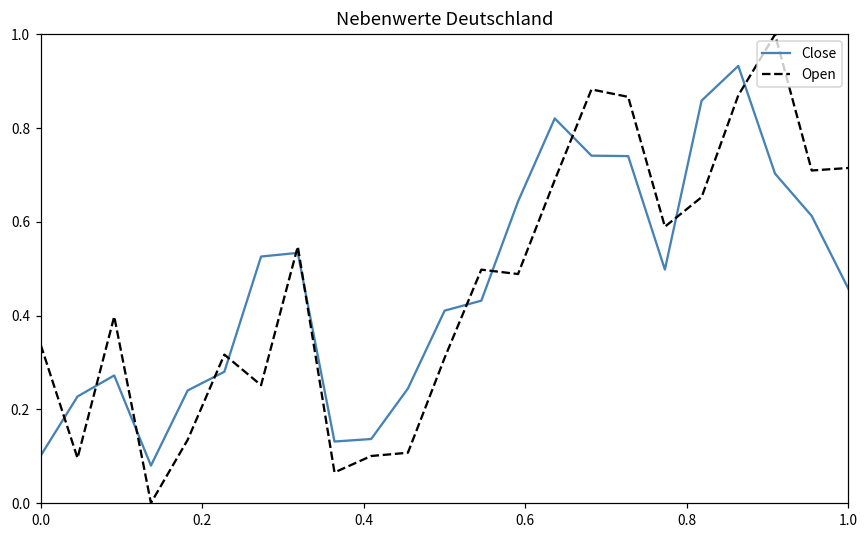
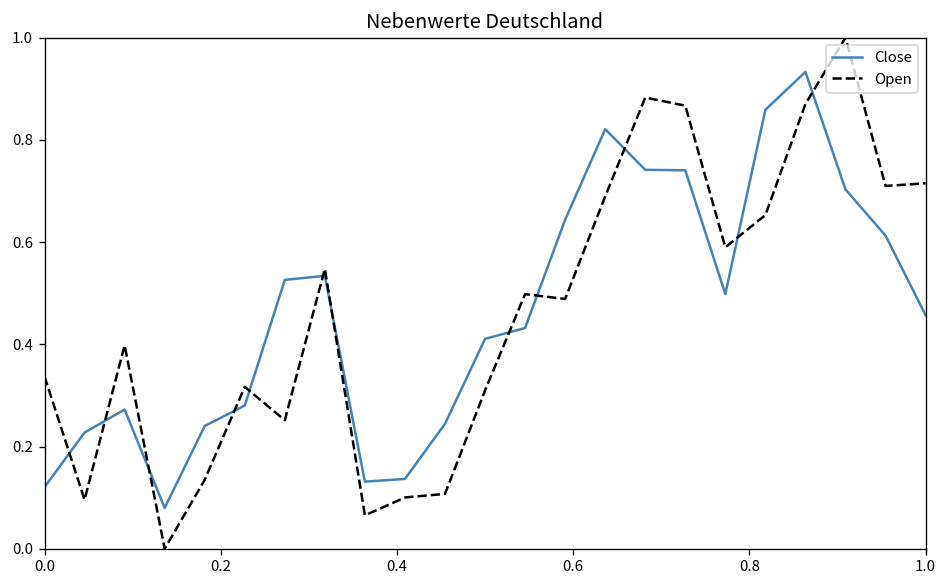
  {
    "Close": {
-     "0.0": 0.10,
+     "0.0": 0.12,
      "1.0": 0.46
    },
    "Open": {
      "0.0": 0.34,
      "1.0": 0.72
    }
  }
